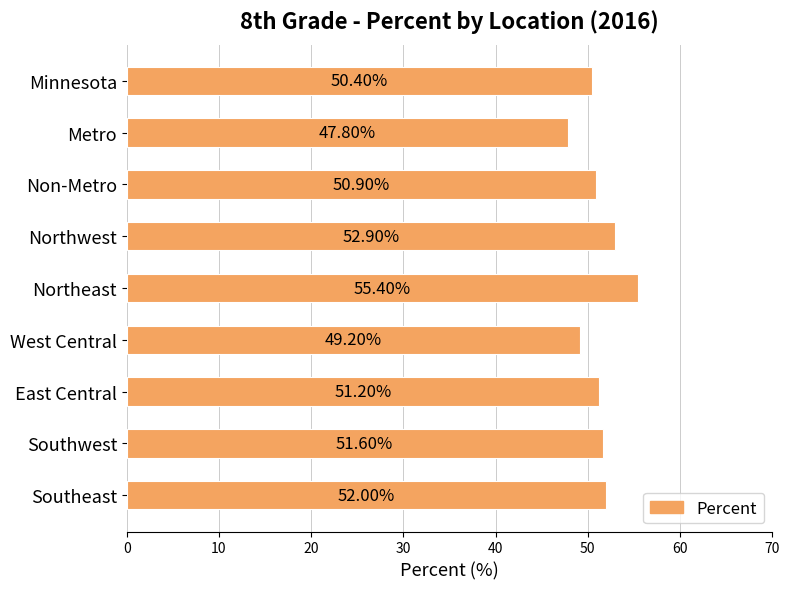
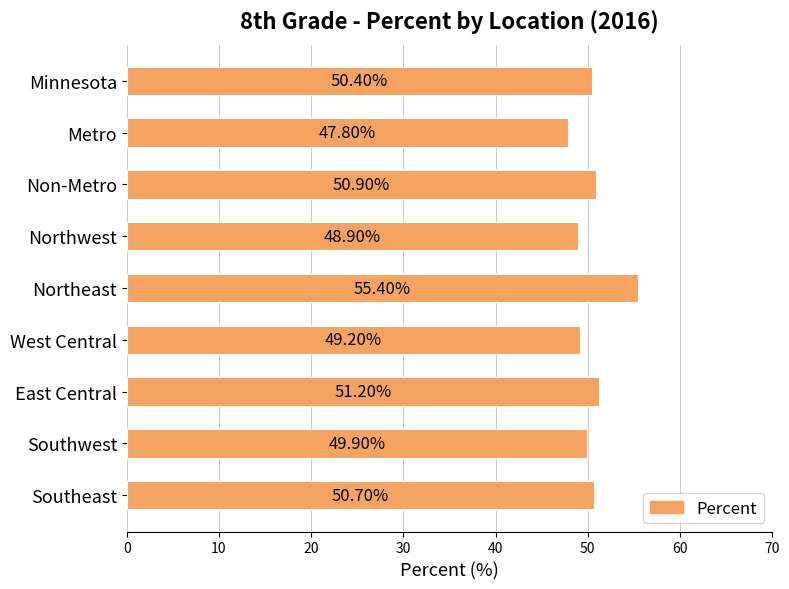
  {
    "Minnesota": "50.40%",
    "Metro": "47.80%",
    "Non-Metro": "50.90%",
-   "Northwest": "52.90%",
+   "Northwest": "48.90%",
    "Northeast": "55.40%",
    "West Central": "49.20%",
    "East Central": "51.20%",
-   "Southwest": "51.60%",
-   "Southeast": "52.00%"
+   "Southwest": "49.90%",
+   "Southeast": "50.70%"
  }
